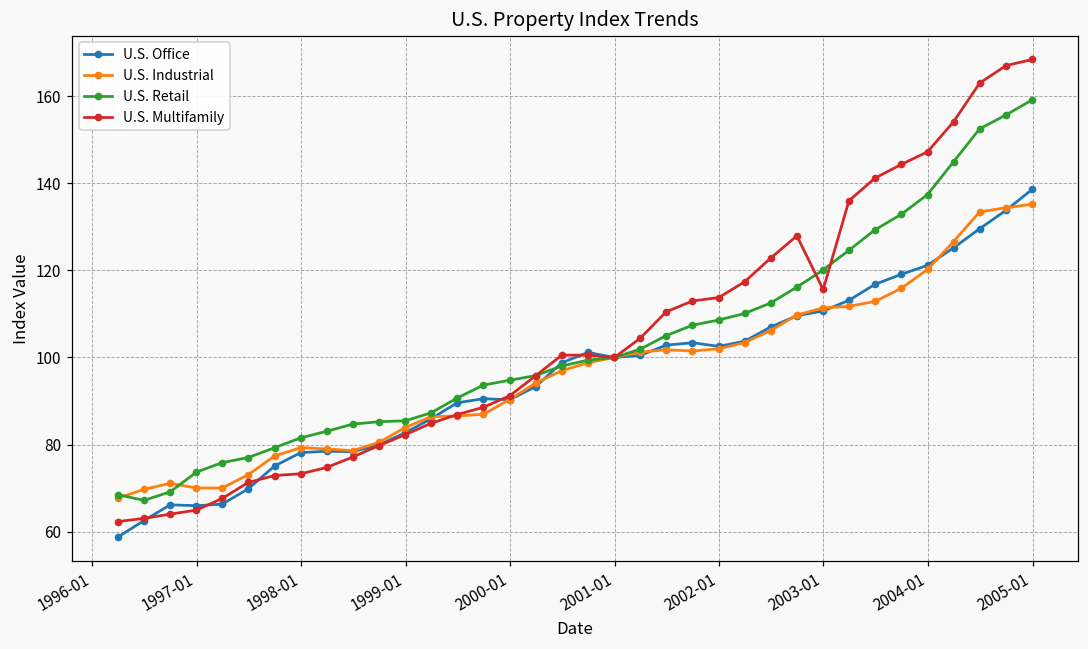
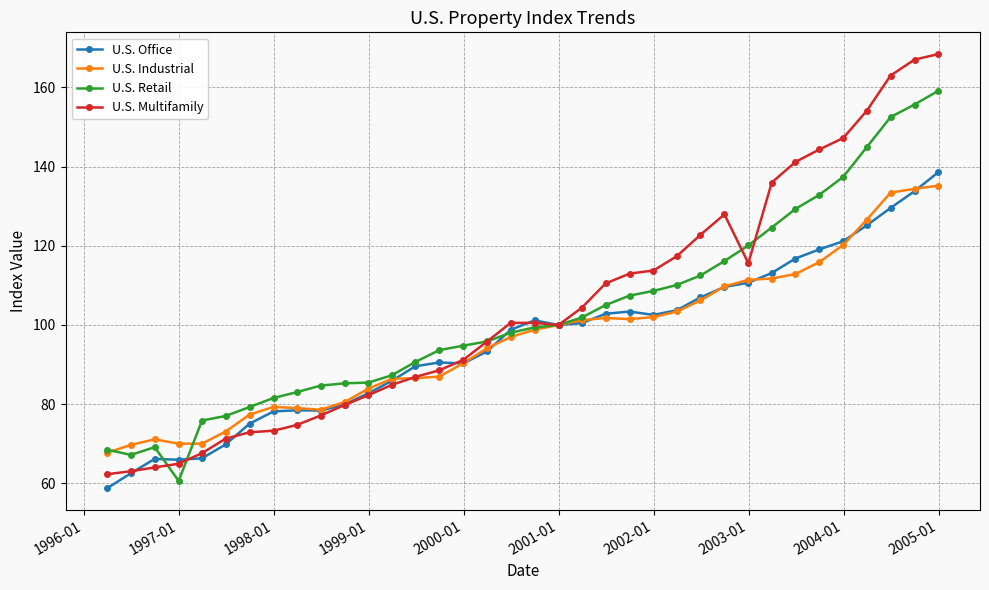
  {
    "U.S. Office": {
      "1997-01": 66,
      "1998-01": 78,
      "2003-01": 111,
      "2004-01": 121,
      "2005-01": 139
    },
    "U.S. Industrial": {
      "1997-01": 70,
      "1998-01": 79,
      "1999-01": 84,
      "2003-01": 111,
      "2004-01": 120,
      "2005-01": 135
    },
    "U.S. Retail": {
-     "1997-01": 74,
+     "1997-01": 61,
      "1998-01": 82,
      "1999-01": 85,
      "2000-01": 95,
      "2002-01": 109,
      "2003-01": 120,
      "2004-01": 137,
      "2005-01": 159
    },
    "U.S. Multifamily": {
      "1997-01": 65,
      "1998-01": 73,
      "2000-01": 91,
      "2002-01": 114,
      "2003-01": 116,
      "2004-01": 147,
      "2005-01": 168
    }
  }
